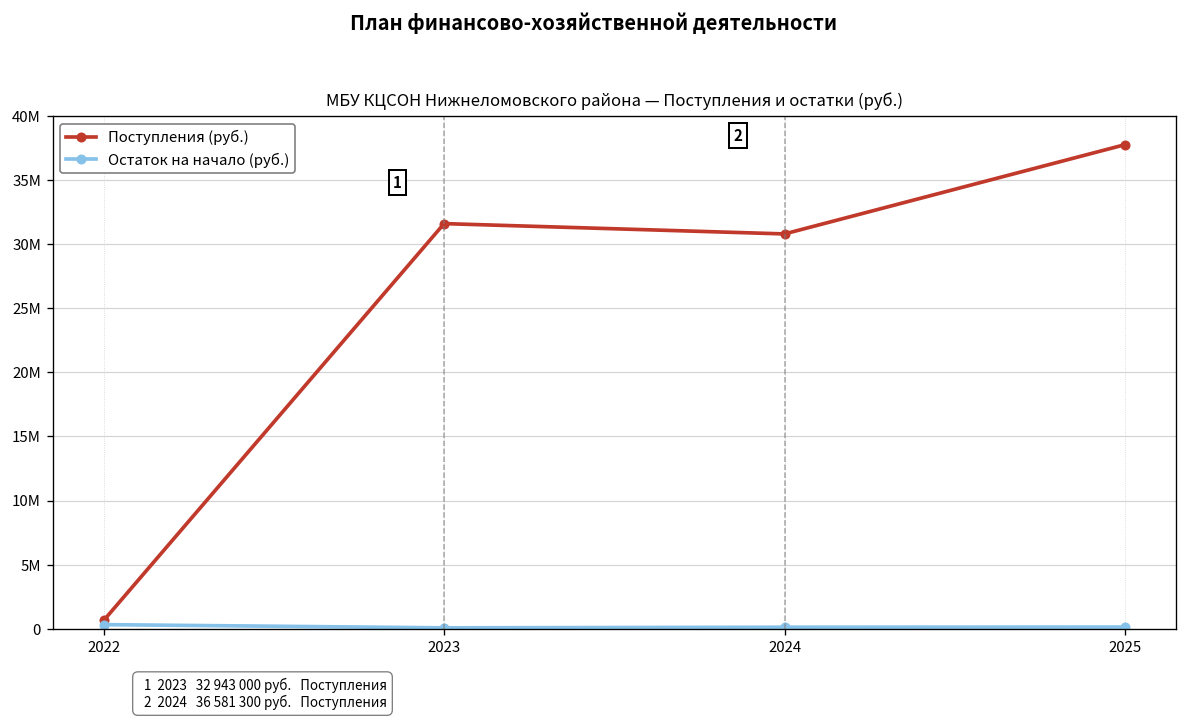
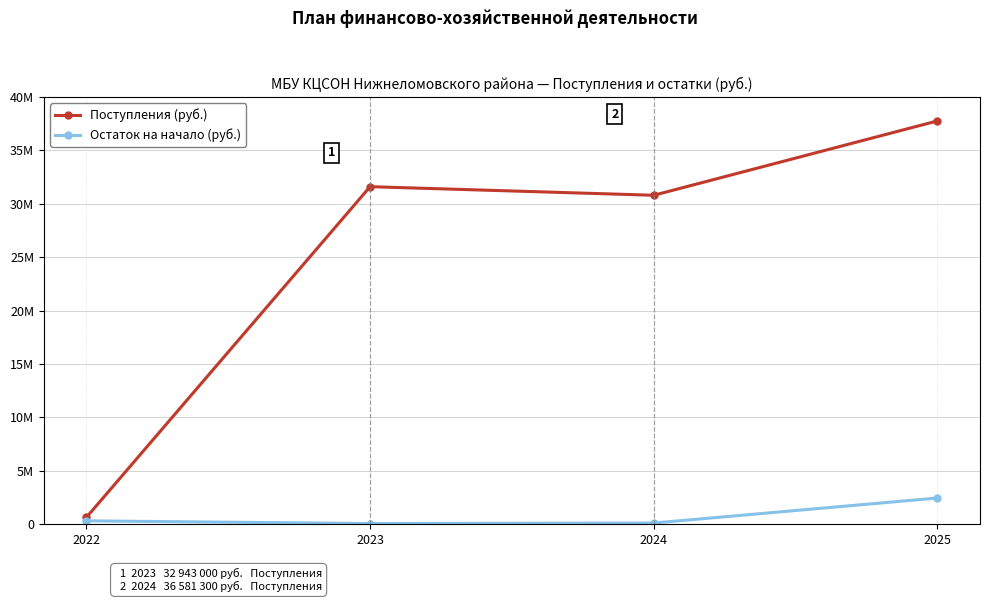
  {
    "Поступления (руб.)": {
      "2022": 600000,
      "2023": 31600000,
      "2024": 30800000,
      "2025": 37800000
    },
    "Остаток на начало (руб.)": {
      "2022": 300000,
      "2023": 100000,
      "2024": 100000,
-     "2025": 100000
+     "2025": 2500000
    }
  }
